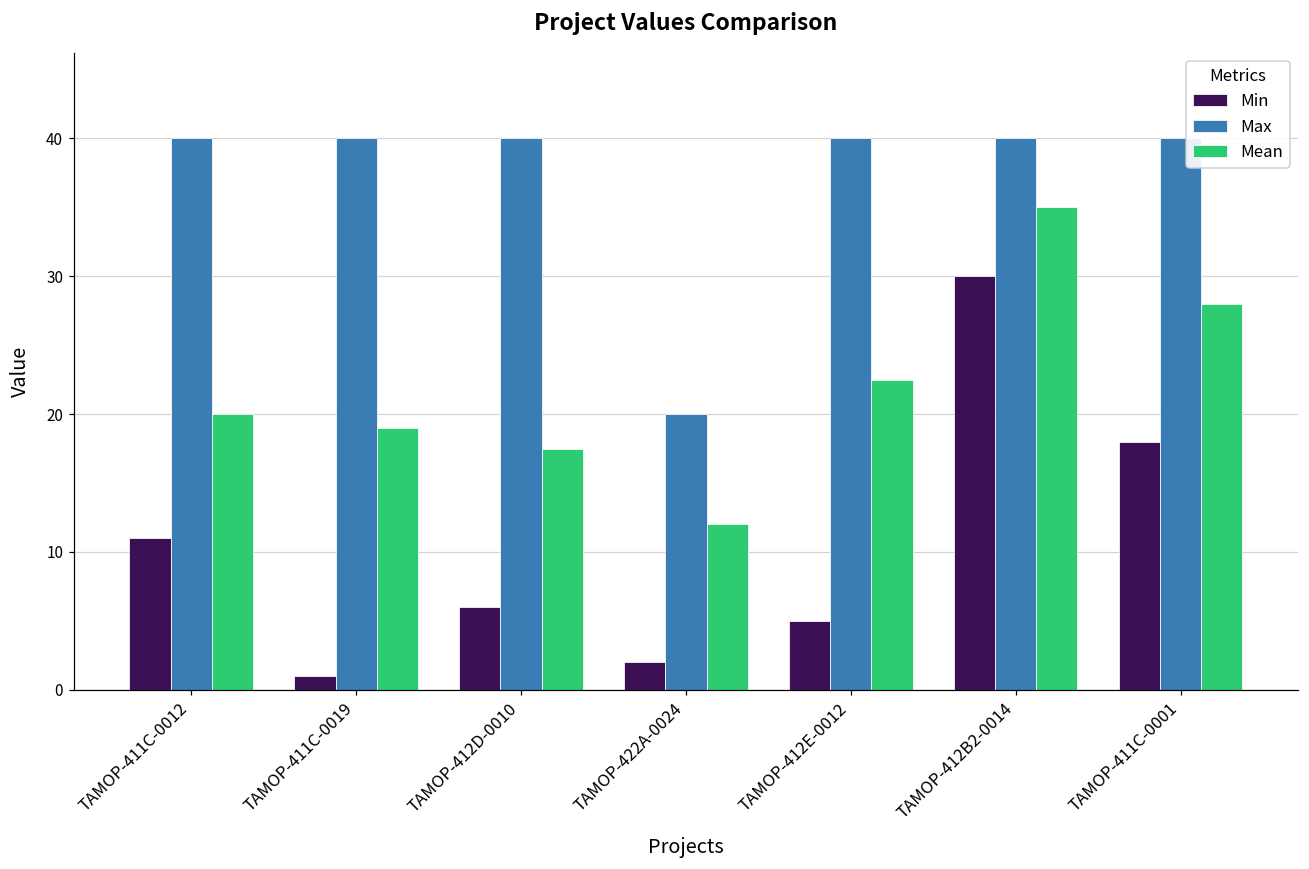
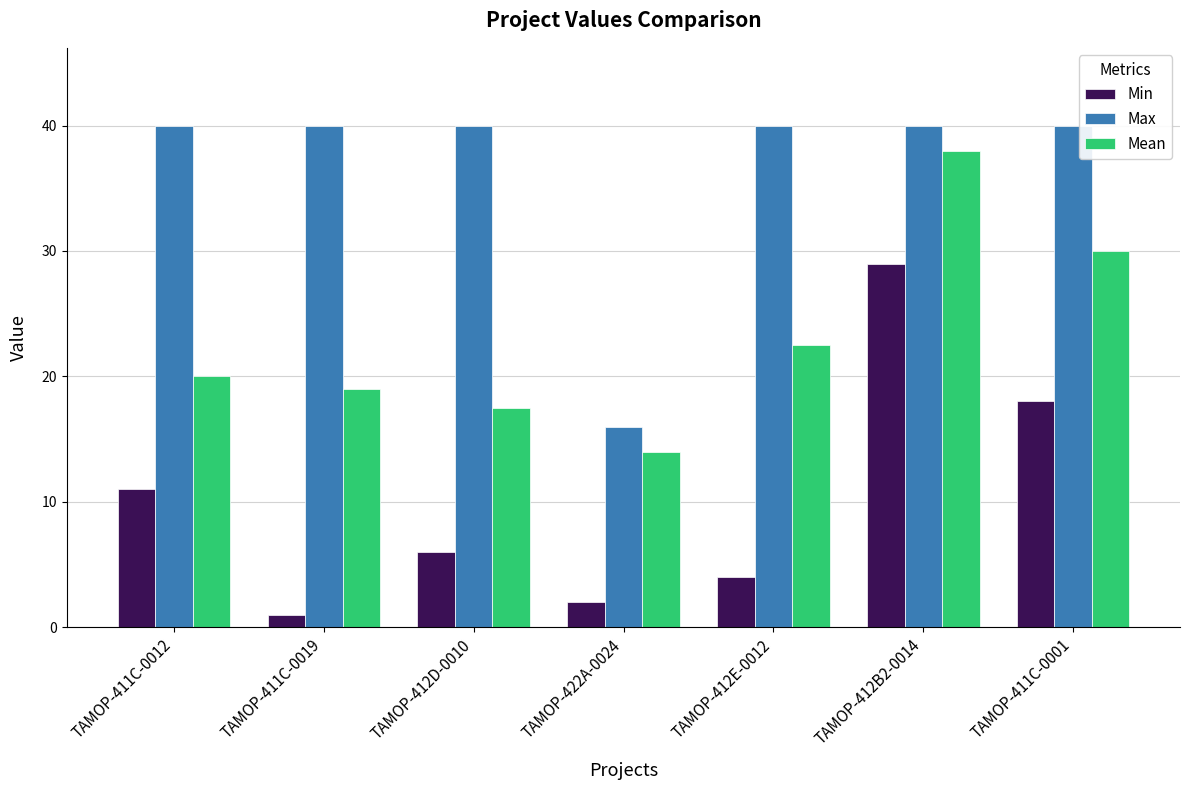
  {
    "Min": {
      "TAMOP-411C-0012": 11,
      "TAMOP-411C-0019": 1,
      "TAMOP-412D-0010": 6,
      "TAMOP-422A-0024": 2,
-     "TAMOP-412E-0012": 5,
-     "TAMOP-412B2-0014": 30,
+     "TAMOP-412E-0012": 4,
+     "TAMOP-412B2-0014": 29,
      "TAMOP-411C-0001": 18
    },
    "Max": {
      "TAMOP-411C-0012": 40,
      "TAMOP-411C-0019": 40,
      "TAMOP-412D-0010": 40,
-     "TAMOP-422A-0024": 20,
+     "TAMOP-422A-0024": 16,
      "TAMOP-412E-0012": 40,
      "TAMOP-412B2-0014": 40,
      "TAMOP-411C-0001": 40
    },
    "Mean": {
      "TAMOP-411C-0012": 20,
      "TAMOP-411C-0019": 19,
      "TAMOP-412D-0010": 17.5,
-     "TAMOP-422A-0024": 12,
+     "TAMOP-422A-0024": 14,
      "TAMOP-412E-0012": 22.5,
-     "TAMOP-412B2-0014": 35,
-     "TAMOP-411C-0001": 28
+     "TAMOP-412B2-0014": 38,
+     "TAMOP-411C-0001": 30
    }
  }
